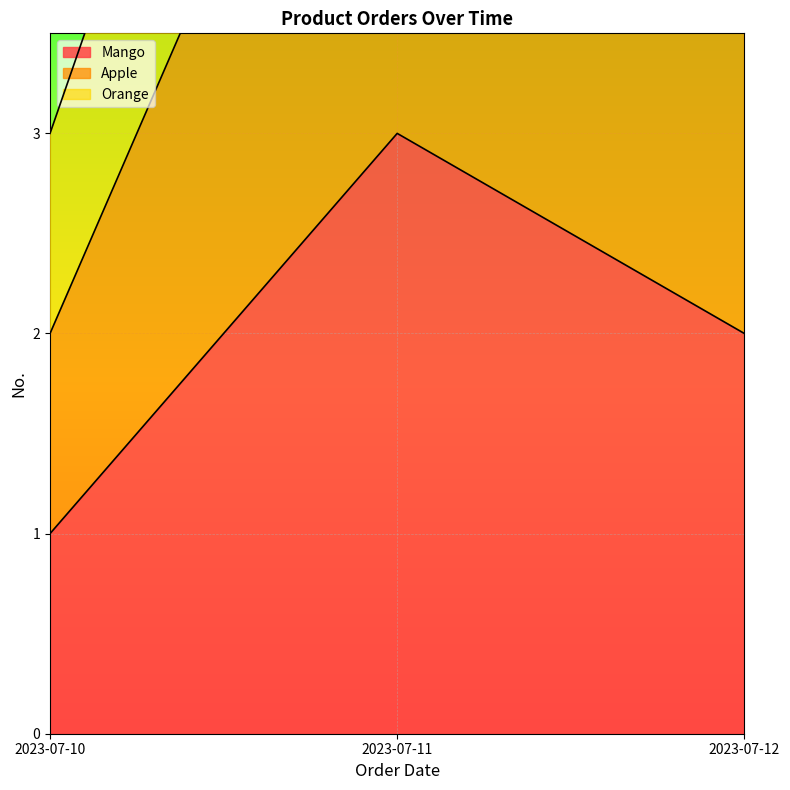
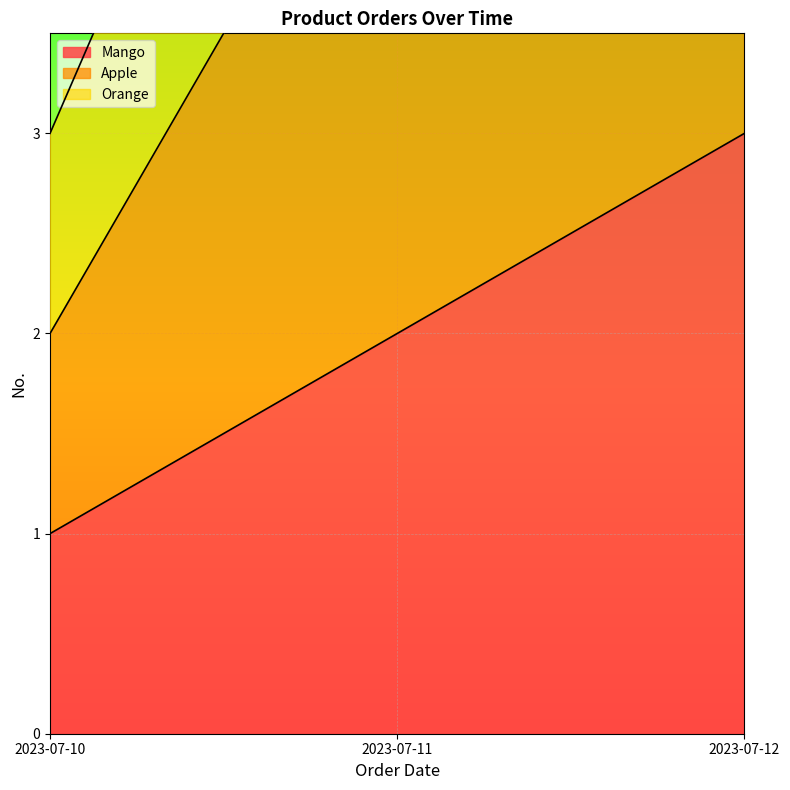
  {
    "Mango": {
      "2023-07-10": 1,
-     "2023-07-11": 3,
-     "2023-07-12": 2
+     "2023-07-11": 2,
+     "2023-07-12": 3
    },
    "Apple": {
      "2023-07-10": 1
    },
    "Orange": {
      "2023-07-10": 1
    }
  }
